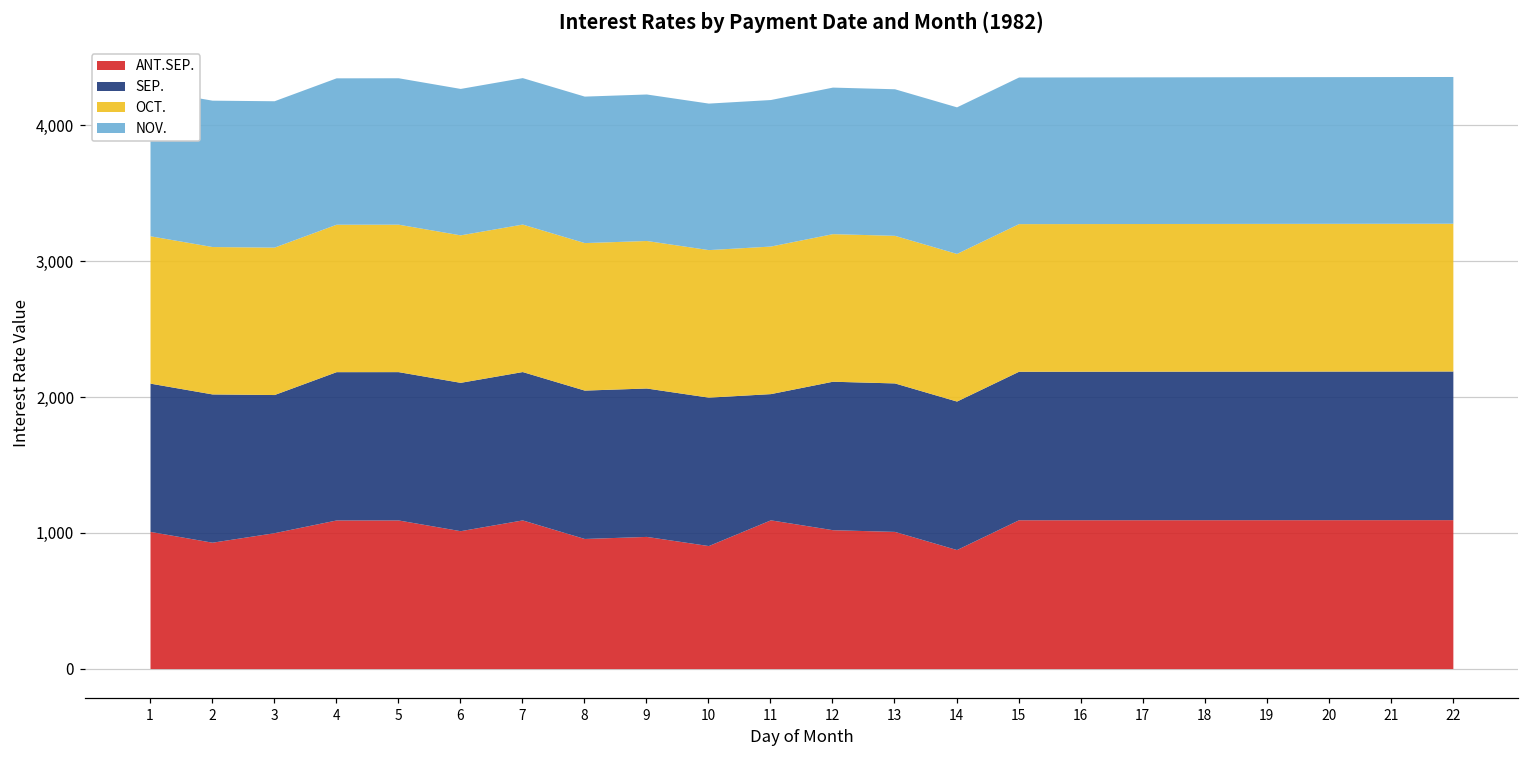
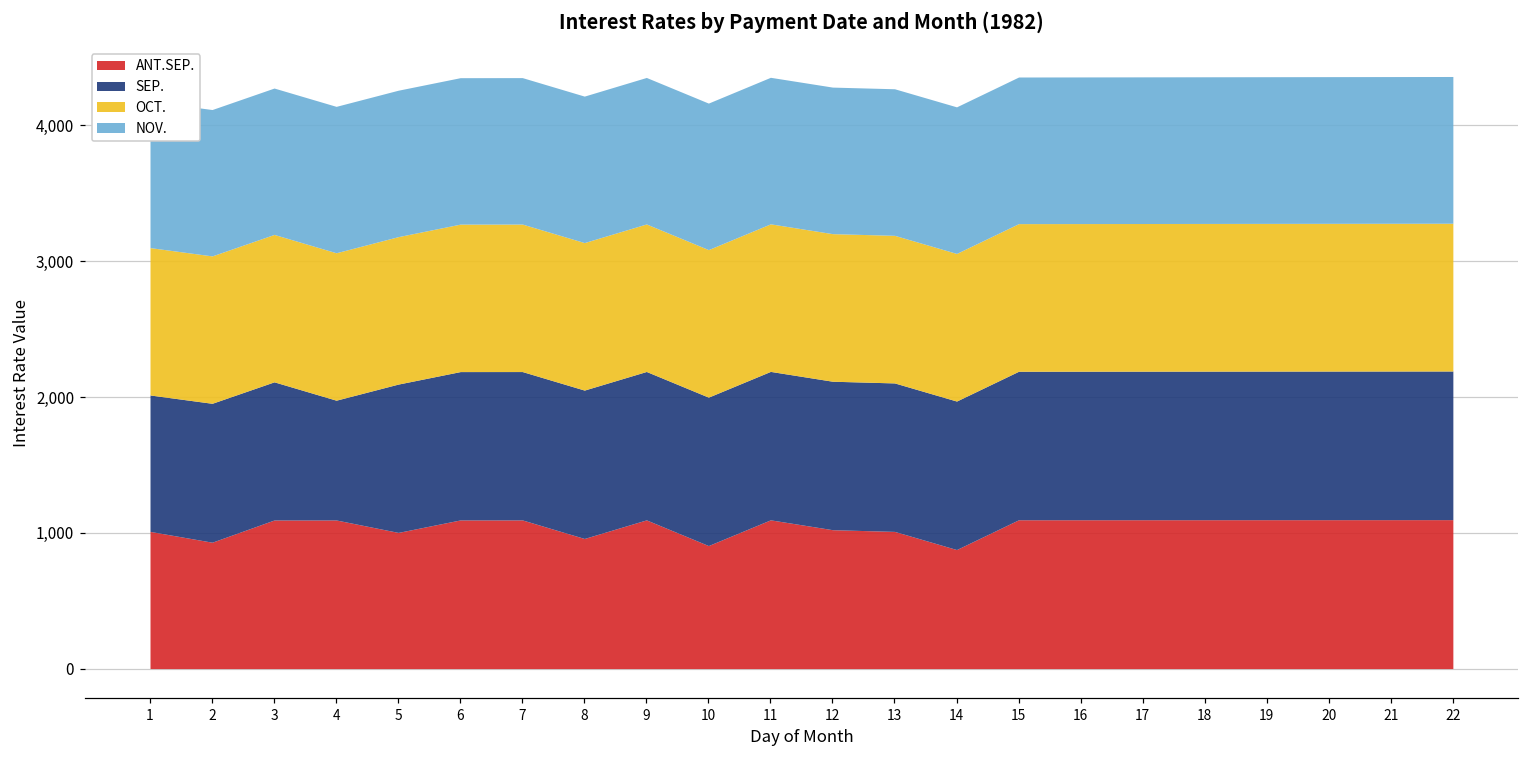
  {
    "ANT.SEP.": {
      "1": "1,010",
      "2": "930",
-     "3": "1,000",
+     "3": "1,090",
      "4": "1,090",
-     "5": "1,090",
-     "6": "1,020",
+     "5": "1,000",
+     "6": "1,090",
      "7": "1,090",
      "8": "960",
-     "9": "970",
+     "9": "1,090",
      "10": "910",
      "11": "1,100",
      "12": "1,020",
      "13": "1,010",
      "14": "880",
      "15": "1,100",
      "16": "1,100",
      "17": "1,100",
      "18": "1,100",
      "19": "1,100",
      "20": "1,100",
      "21": "1,100",
      "22": "1,100"
    },
    "SEP.": {
-     "1": "1,090",
-     "2": "1,090",
+     "1": "1,000",
+     "2": "1,020",
      "3": "1,020",
-     "4": "1,090",
+     "4": "880",
      "5": "1,090",
      "6": "1,090",
      "7": "1,090",
      "8": "1,090",
      "9": "1,090",
      "10": "1,090",
-     "11": "930",
+     "11": "1,090",
      "12": "1,090",
      "13": "1,090",
      "14": "1,090",
      "15": "1,090",
      "16": "1,090",
      "17": "1,090",
      "18": "1,090",
      "19": "1,090",
      "20": "1,090",
      "21": "1,090",
      "22": "1,090"
    },
    "OCT.": {
      "1": "1,090",
      "2": "1,090",
      "3": "1,090",
      "4": "1,090",
      "5": "1,090",
      "6": "1,090",
      "7": "1,090",
      "8": "1,090",
      "9": "1,090",
      "10": "1,090",
      "11": "1,090",
      "12": "1,090",
      "13": "1,090",
      "14": "1,090",
      "15": "1,090",
      "16": "1,090",
      "17": "1,090",
      "18": "1,090",
      "19": "1,090",
      "20": "1,090",
      "21": "1,090",
      "22": "1,090"
    },
    "NOV.": {
      "2": "1,080",
      "3": "1,080",
      "4": "1,080",
      "5": "1,080",
      "6": "1,080",
      "7": "1,080",
      "8": "1,080",
      "9": "1,080",
      "10": "1,080",
      "11": "1,080",
      "12": "1,080",
      "13": "1,080",
      "14": "1,080",
      "15": "1,080",
      "16": "1,080",
      "17": "1,080",
      "18": "1,080",
      "19": "1,080",
      "20": "1,080",
      "21": "1,080",
      "22": "1,080"
    }
  }
